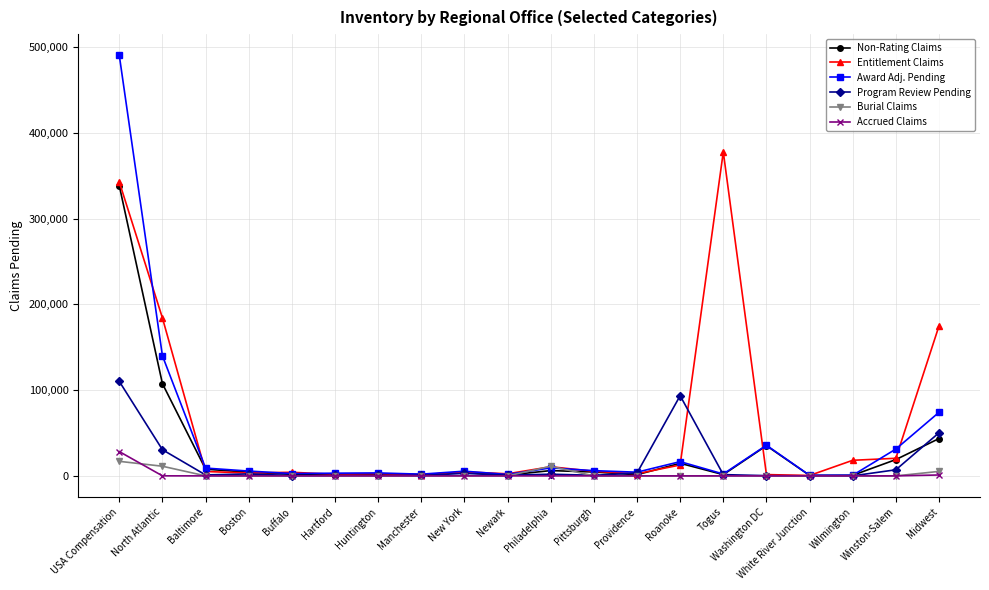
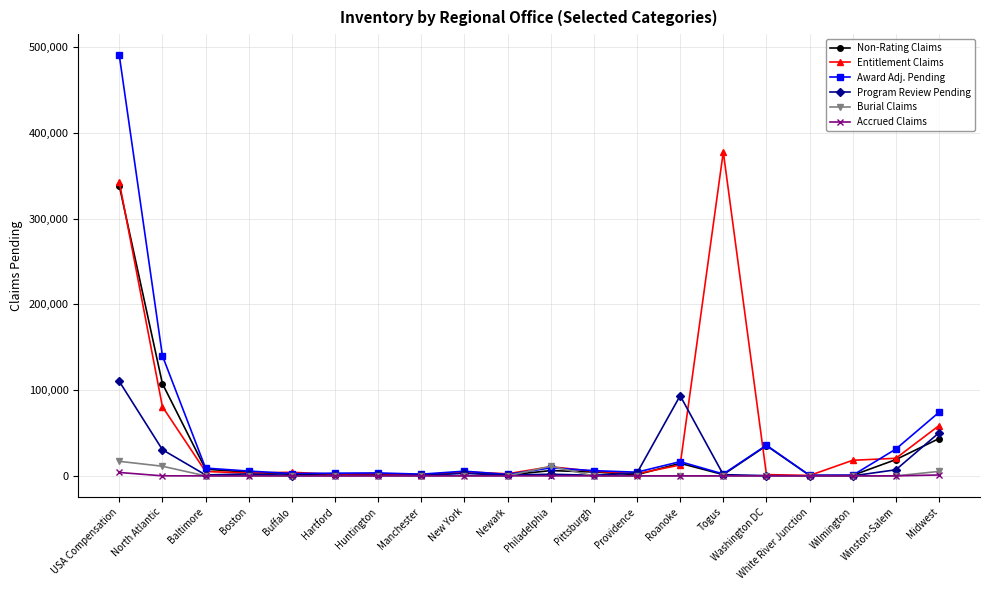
  {
    "Non-Rating Claims": {
      "USA Compensation": "340,000",
      "North Atlantic": "110,000",
      "Philadelphia": "10,000",
      "Midwest": "40,000"
    },
    "Entitlement Claims": {
      "USA Compensation": "340,000",
-     "North Atlantic": "180,000",
+     "North Atlantic": "80,000",
      "Togus": "380,000",
      "Wilmington": "20,000",
-     "Midwest": "170,000"
+     "Midwest": "60,000"
    },
    "Award Adj. Pending": {
      "USA Compensation": "490,000",
      "North Atlantic": "140,000",
      "Winston-Salem": "30,000",
      "Midwest": "70,000"
    },
    "Program Review Pending": {
      "USA Compensation": "110,000",
      "North Atlantic": "30,000",
      "Roanoke": "90,000",
      "Winston-Salem": "10,000",
      "Midwest": "50,000"
    },
    "Burial Claims": {
      "USA Compensation": "20,000",
      "North Atlantic": "10,000",
      "Midwest": "10,000"
    },
    "Accrued Claims": {
-     "USA Compensation": "30,000",
+     "USA Compensation": "0",
      "North Atlantic": "0",
      "Midwest": "0"
    }
  }
